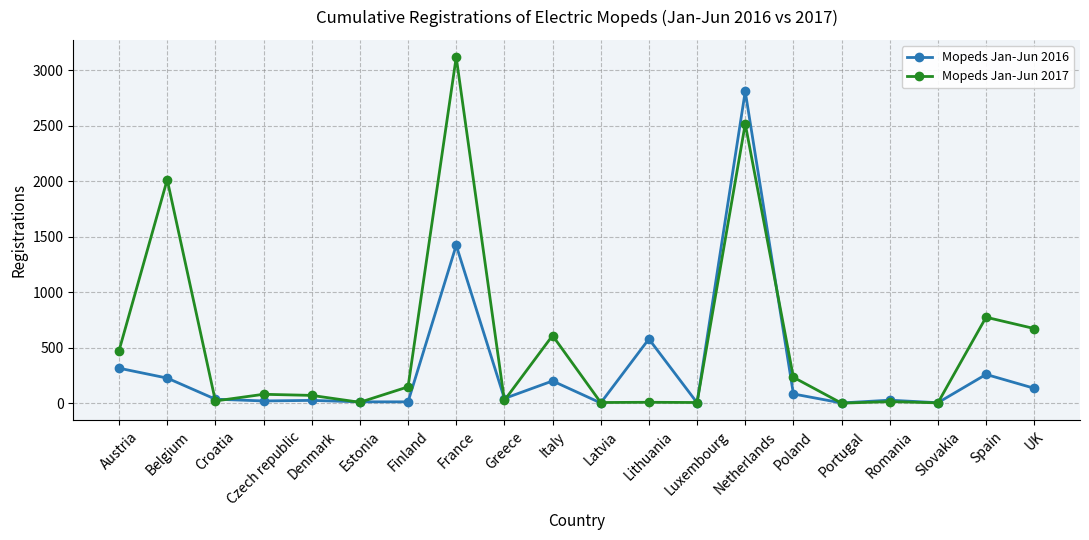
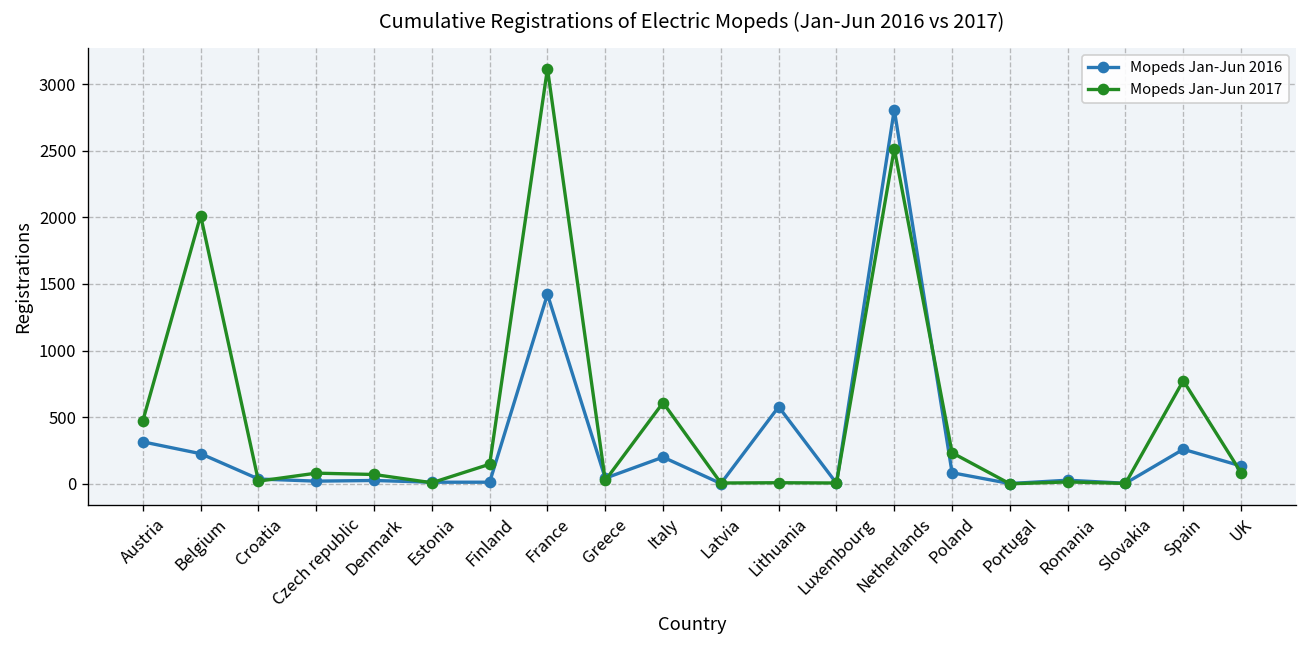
  {
    "Mopeds Jan-Jun 2016": {
      "Austria": 320,
      "Belgium": 230,
      "Czech republic": 20,
      "Denmark": 30,
      "Finland": 10,
      "France": 1420,
      "Italy": 200,
      "Lithuania": 580,
      "Netherlands": 2810,
      "Poland": 80,
      "Spain": 260,
      "UK": 130
    },
    "Mopeds Jan-Jun 2017": {
      "Austria": 470,
      "Belgium": 2010,
      "Czech republic": 80,
      "Denmark": 70,
      "Finland": 150,
      "France": 3120,
      "Italy": 610,
      "Lithuania": 10,
      "Netherlands": 2520,
      "Poland": 230,
      "Spain": 770,
-     "UK": 670
+     "UK": 80
    }
  }
